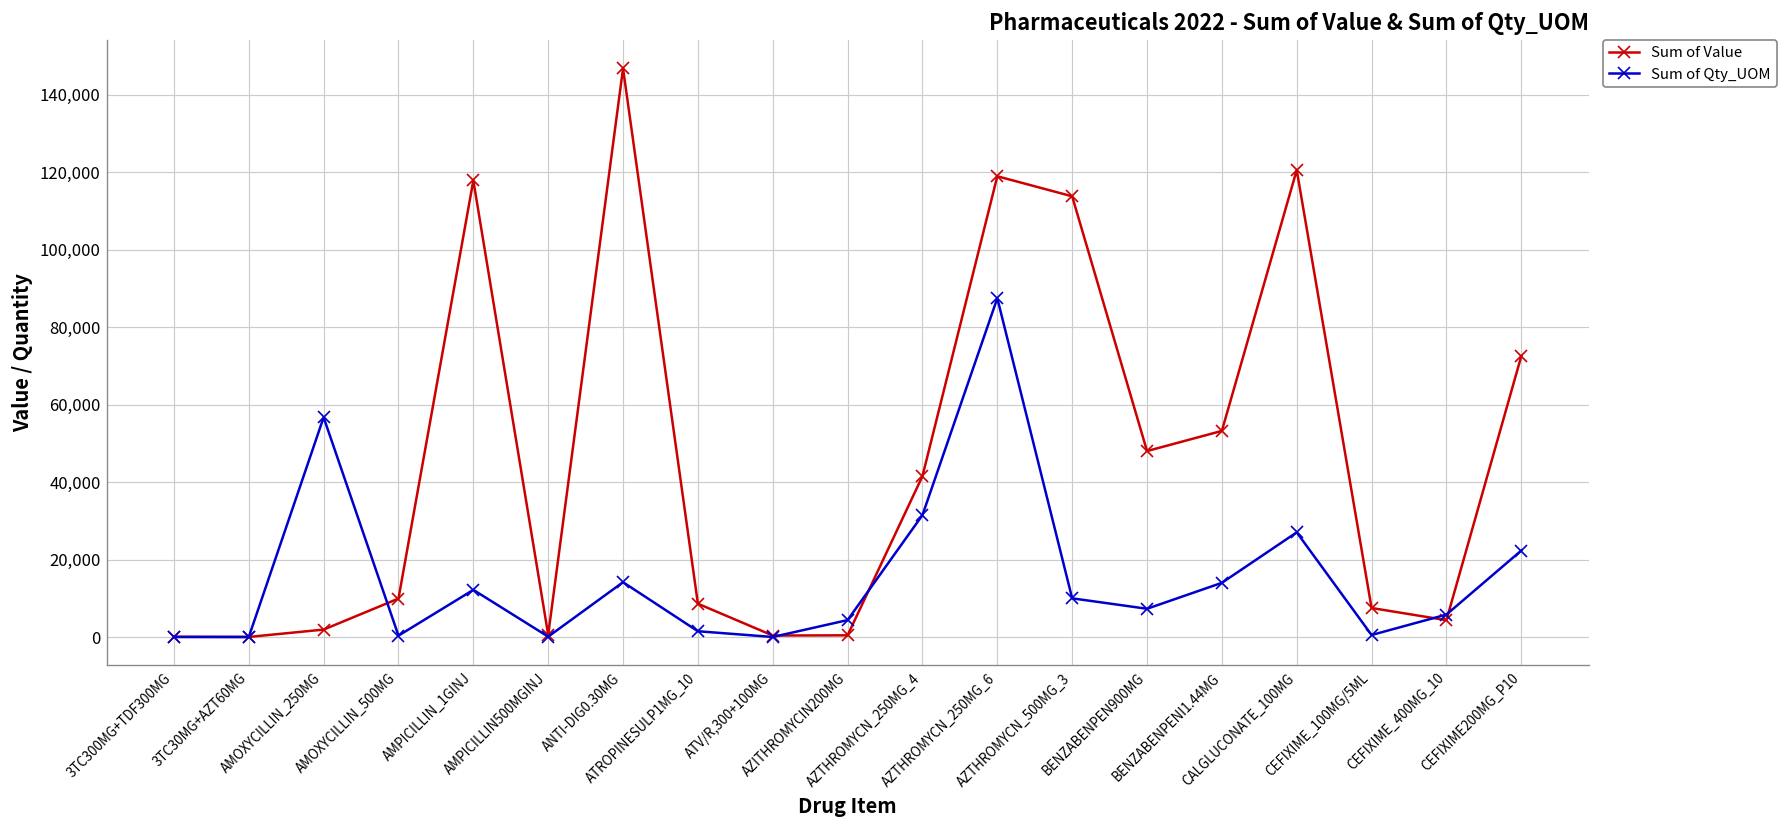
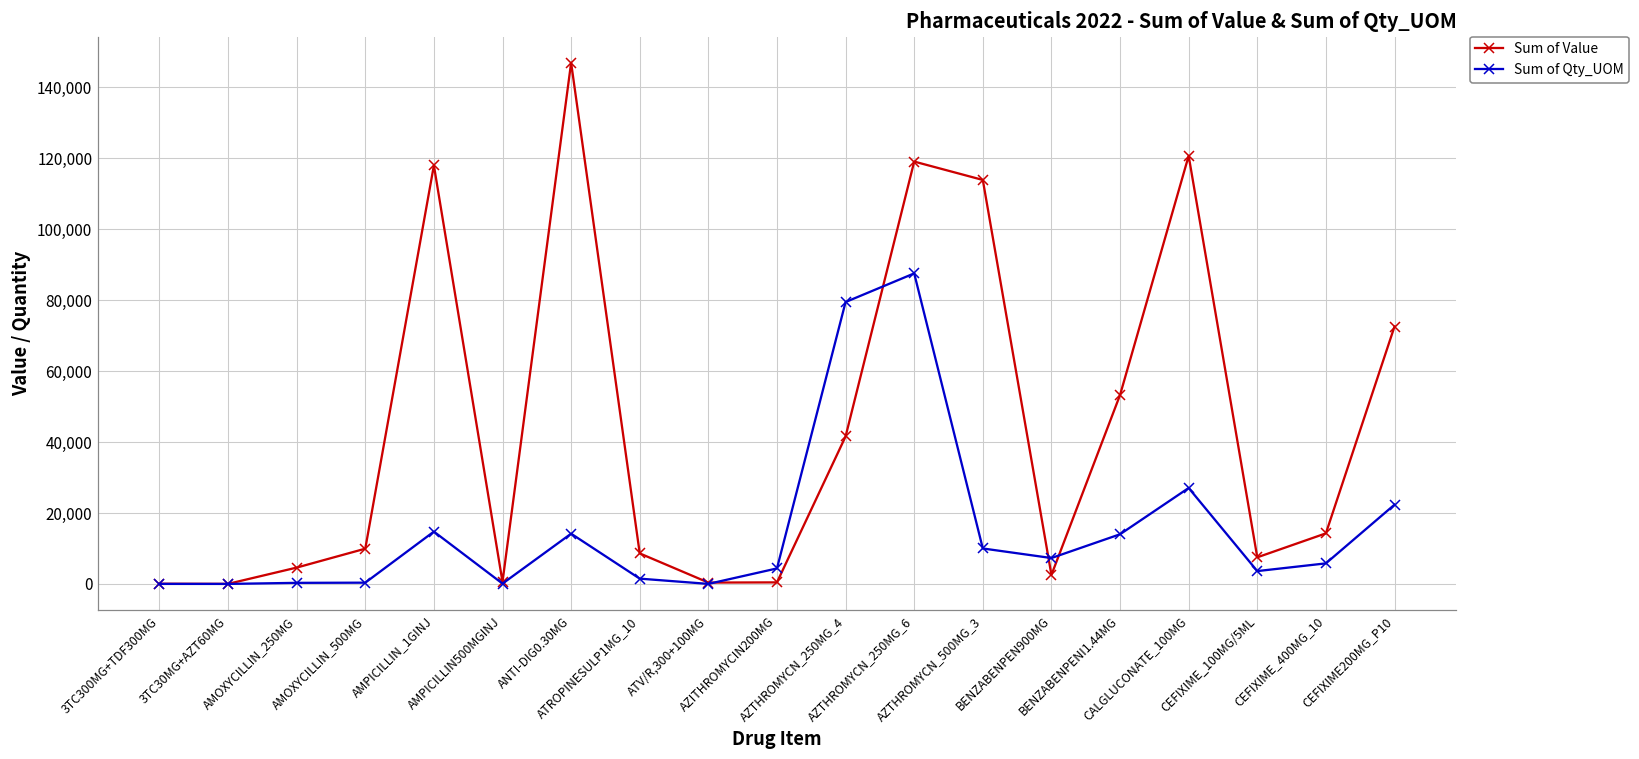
  {
    "Sum of Value": {
-     "AMOXYCILLIN_250MG": "2,000",
+     "AMOXYCILLIN_250MG": "5,000",
      "AMOXYCILLIN_500MG": "10,000",
      "AMPICILLIN_1GINJ": "118,000",
      "ANTI-DIG0.30MG": "147,000",
      "ATROPINESULP1MG_10": "9,000",
      "AZITHROMYCIN200MG": "0",
      "AZTHROMYCN_250MG_4": "42,000",
      "AZTHROMYCN_250MG_6": "119,000",
      "AZTHROMYCN_500MG_3": "114,000",
-     "BENZABENPEN900MG": "48,000",
+     "BENZABENPEN900MG": "3,000",
      "BENZABENPENI1.44MG": "53,000",
      "CALGLUCONATE_100MG": "121,000",
      "CEFIXIME_100MG/5ML": "8,000",
-     "CEFIXIME_400MG_10": "4,000",
+     "CEFIXIME_400MG_10": "14,000",
      "CEFIXIME200MG_P10": "73,000"
    },
    "Sum of Qty_UOM": {
-     "AMOXYCILLIN_250MG": "57,000",
+     "AMOXYCILLIN_250MG": "0",
      "AMOXYCILLIN_500MG": "0",
-     "AMPICILLIN_1GINJ": "12,000",
+     "AMPICILLIN_1GINJ": "15,000",
      "ANTI-DIG0.30MG": "14,000",
      "ATROPINESULP1MG_10": "2,000",
      "AZITHROMYCIN200MG": "4,000",
-     "AZTHROMYCN_250MG_4": "31,000",
+     "AZTHROMYCN_250MG_4": "79,000",
      "AZTHROMYCN_250MG_6": "88,000",
      "AZTHROMYCN_500MG_3": "10,000",
      "BENZABENPEN900MG": "7,000",
      "BENZABENPENI1.44MG": "14,000",
      "CALGLUCONATE_100MG": "27,000",
-     "CEFIXIME_100MG/5ML": "1,000",
+     "CEFIXIME_100MG/5ML": "4,000",
      "CEFIXIME_400MG_10": "6,000",
      "CEFIXIME200MG_P10": "22,000"
    }
  }
